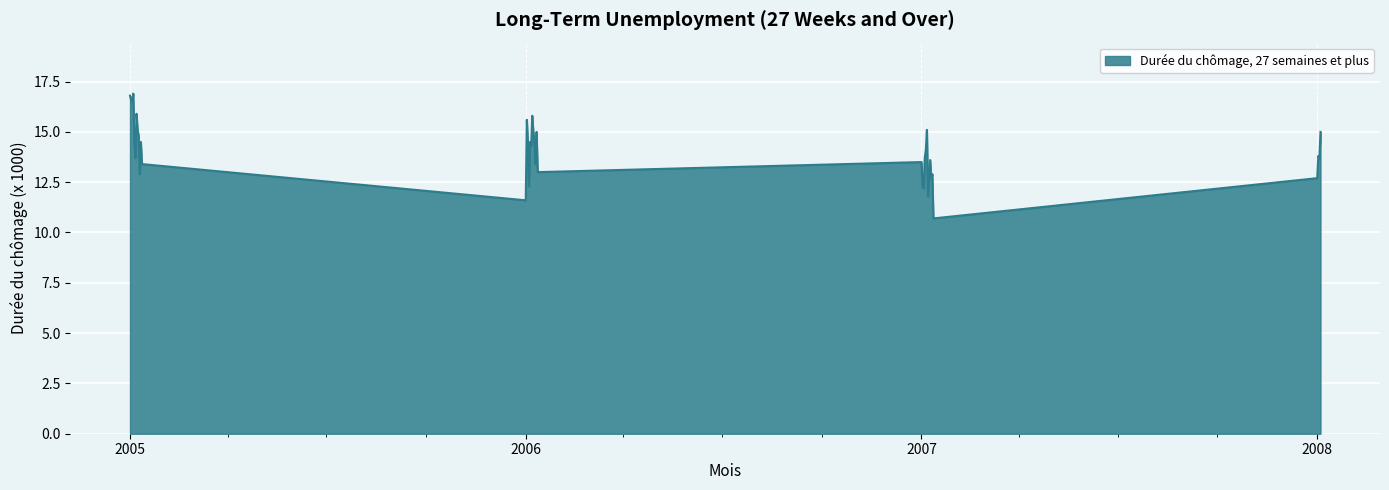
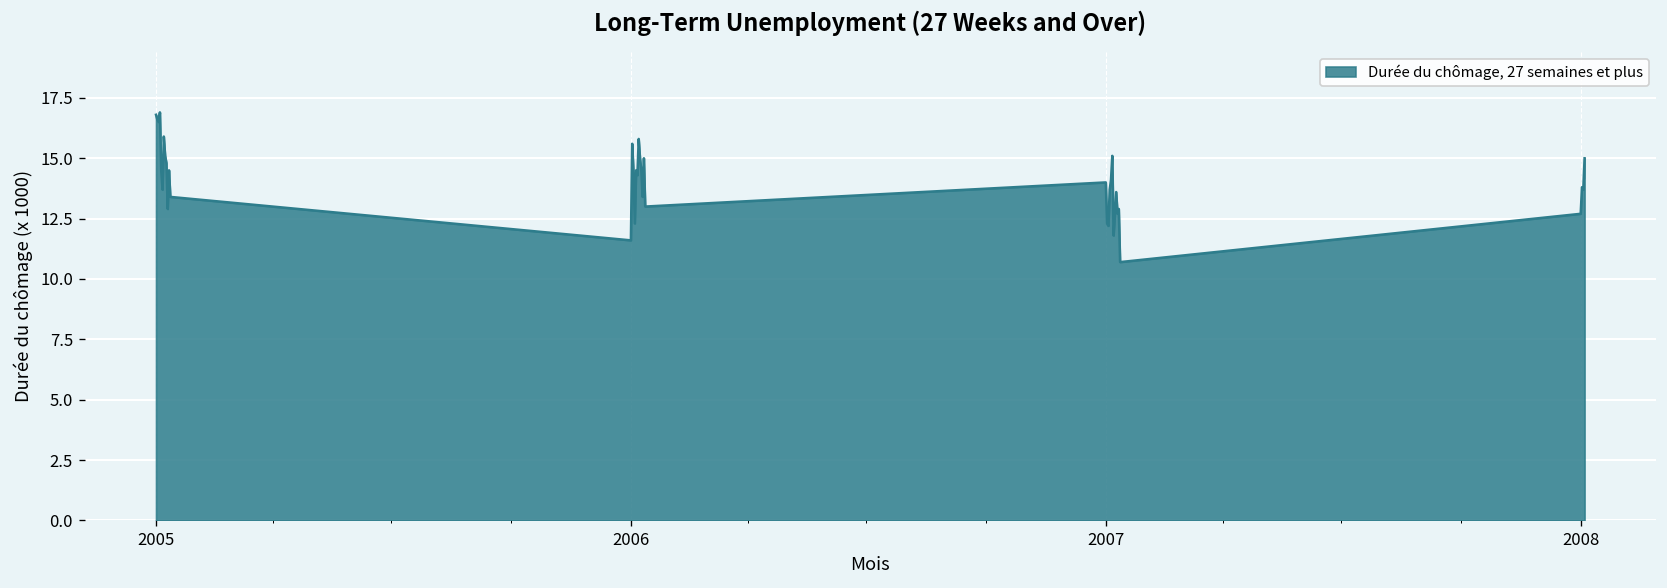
  {
    "2005": 16.8,
    "2006": 11.6,
-   "2007": 13.5,
+   "2007": 14.0,
    "2008": 12.7
  }
